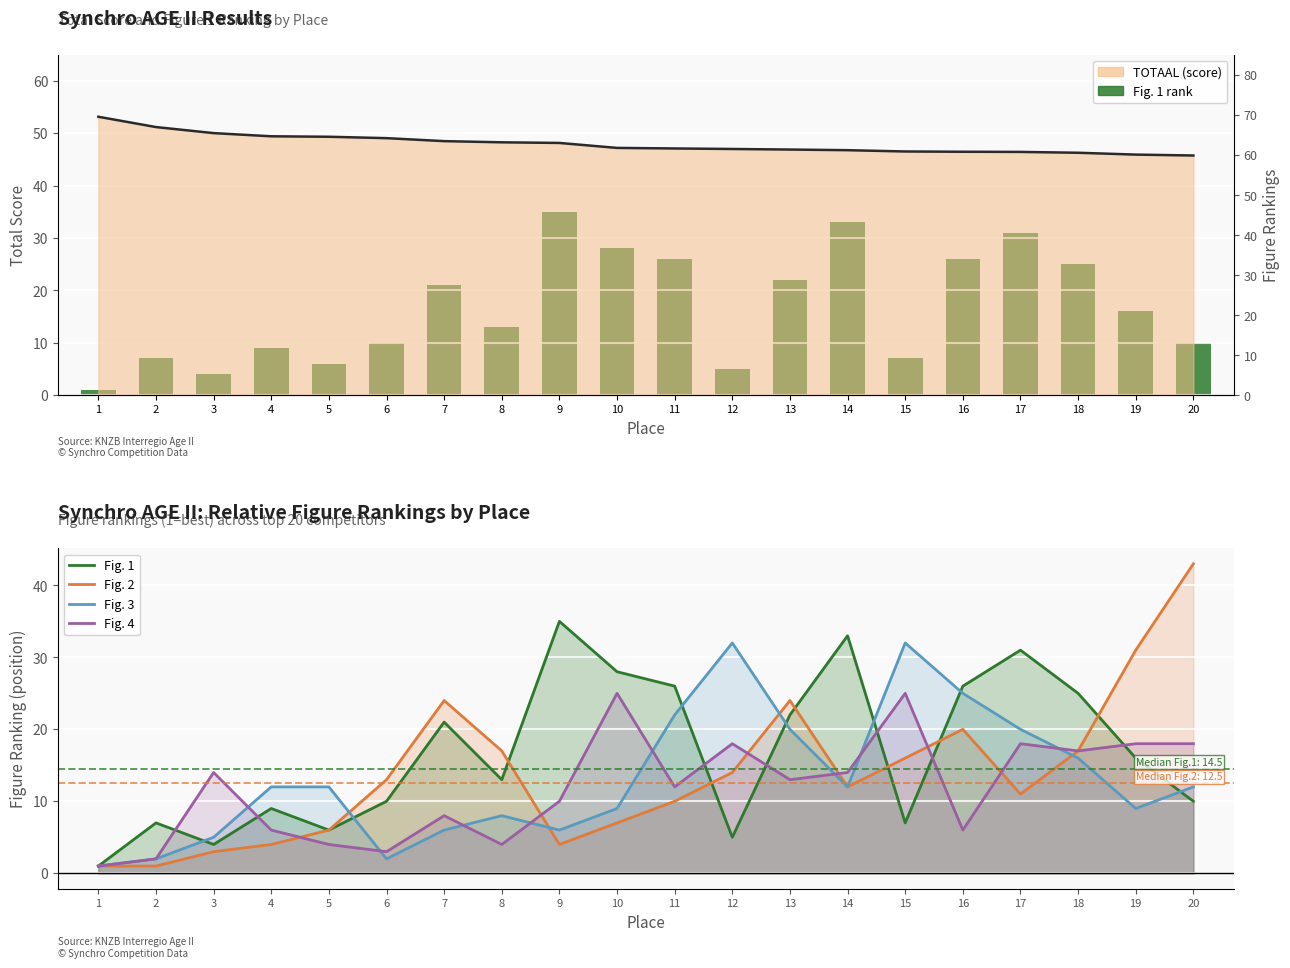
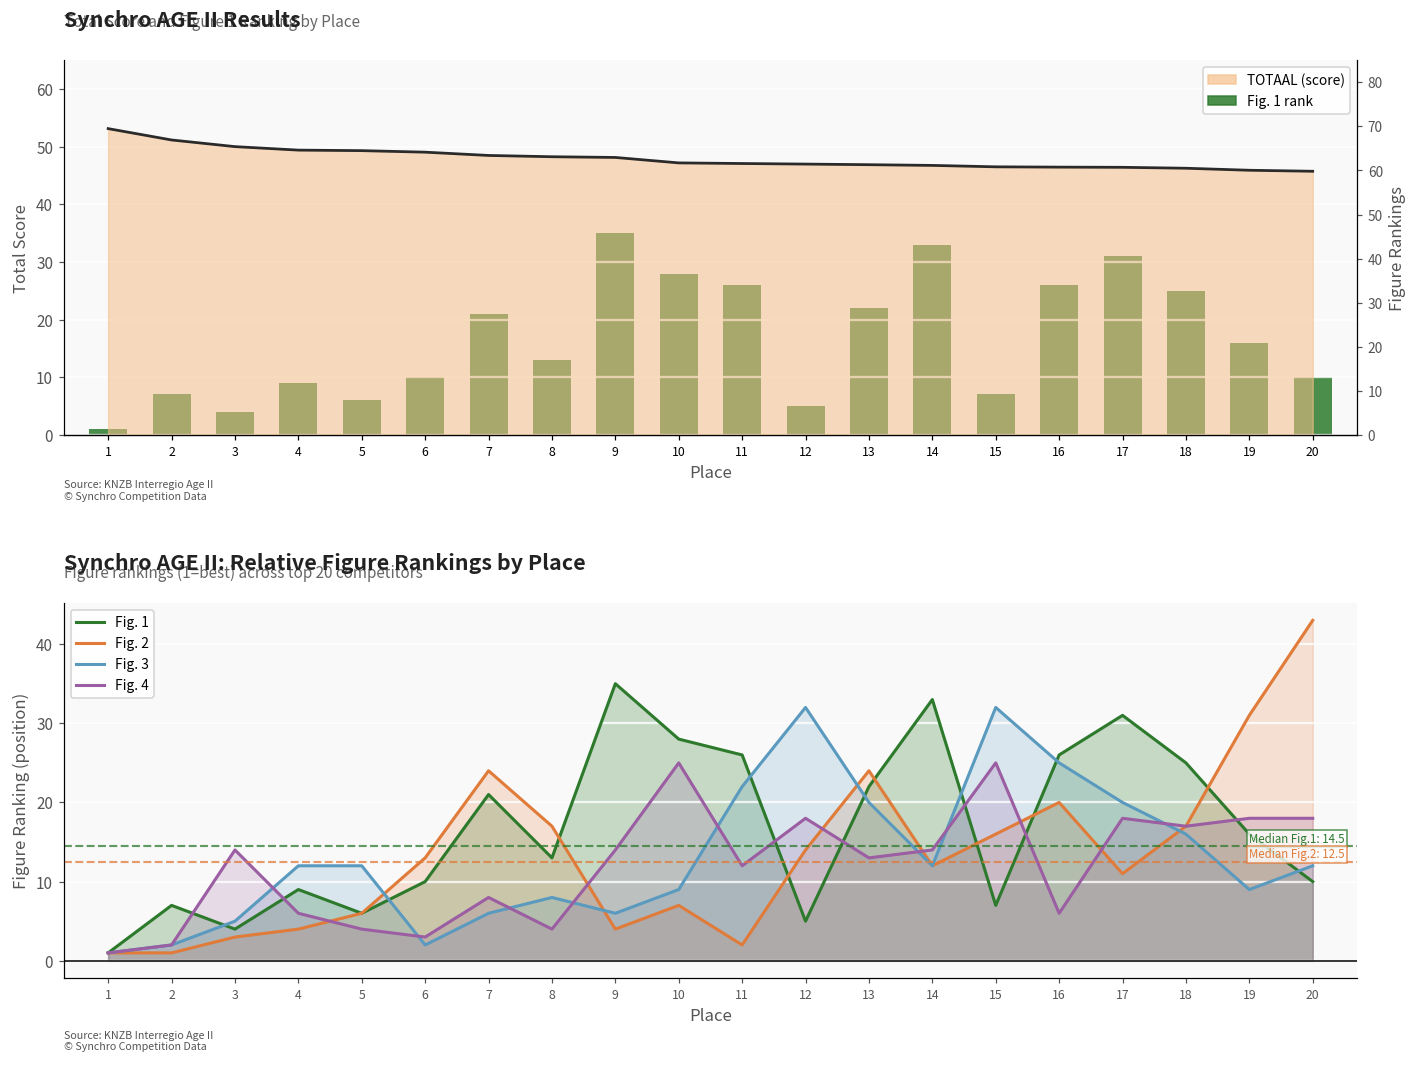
  {
    "Synchro AGE II: Relative Figure Rankings by Place": {
      "Fig. 1": {
        "2": 7,
        "3": 4,
        "4": 9,
        "6": 10,
        "7": 21,
        "8": 13,
        "9": 35,
        "10": 28,
        "11": 26,
        "12": 5,
        "13": 22,
        "14": 33,
        "15": 7,
        "16": 26,
        "17": 31,
        "18": 25,
        "20": 10
      },
      "Fig. 2": {
        "2": 1,
        "3": 3,
        "4": 4,
        "6": 13,
        "7": 24,
        "8": 17,
        "9": 4,
        "10": 7,
-       "11": 10,
+       "11": 2,
        "12": 14,
        "13": 24,
        "15": 16,
        "16": 20,
        "17": 11,
        "19": 31,
        "20": 43
      },
      "Fig. 3": {
        "3": 5,
        "4": 12,
        "5": 12,
        "6": 2,
        "7": 6,
        "8": 8,
        "9": 6,
        "10": 9,
        "11": 22,
        "12": 32,
        "13": 20,
        "15": 32,
        "16": 25,
        "17": 20,
        "18": 16,
        "19": 9
      },
      "Fig. 4": {
        "3": 14,
        "4": 6,
        "5": 4,
        "6": 3,
        "7": 8,
        "8": 4,
-       "9": 10,
+       "9": 14,
        "10": 25,
        "11": 12,
        "12": 18,
        "13": 13,
        "14": 14,
        "15": 25,
        "16": 6,
        "17": 18,
        "19": 18,
        "20": 18
      }
    }
  }
